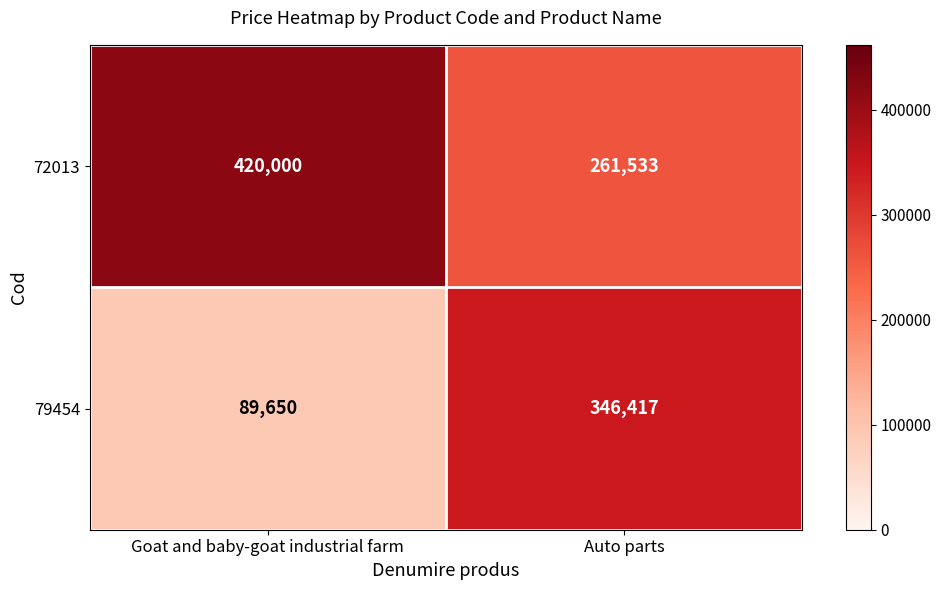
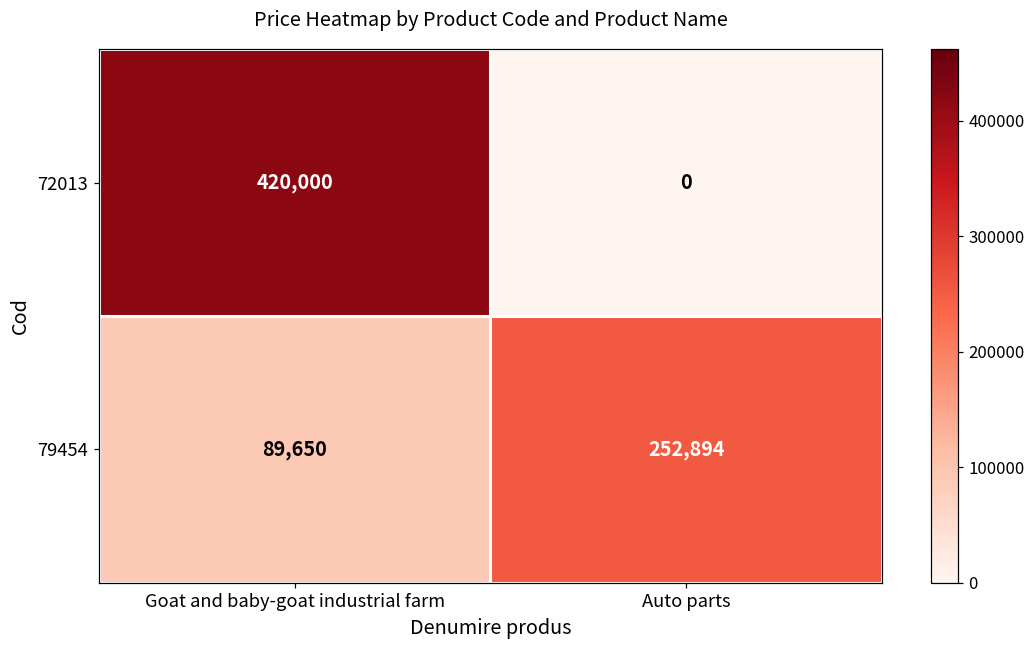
  {
    "72013": {
      "Goat and baby-goat industrial farm": "420,000",
-     "Auto parts": "261,533"
+     "Auto parts": "0"
    },
    "79454": {
      "Goat and baby-goat industrial farm": "89,650",
-     "Auto parts": "346,417"
+     "Auto parts": "252,894"
    }
  }
